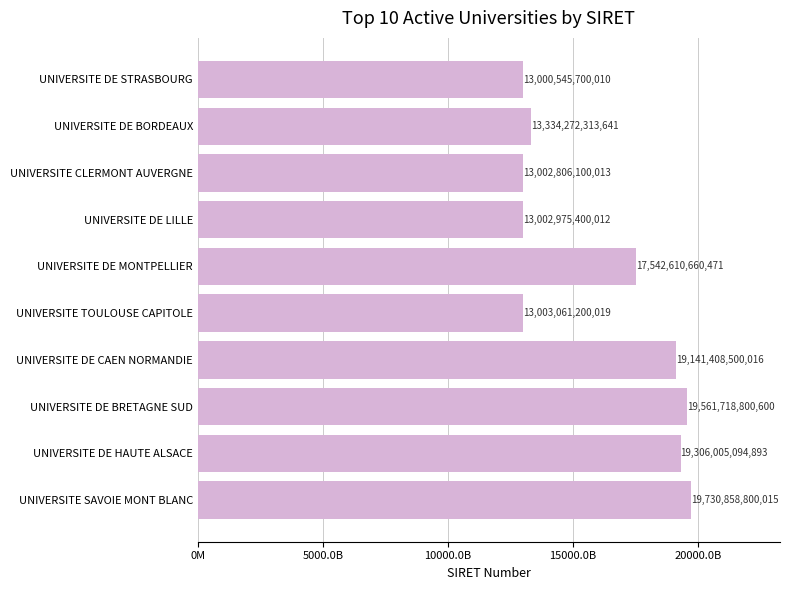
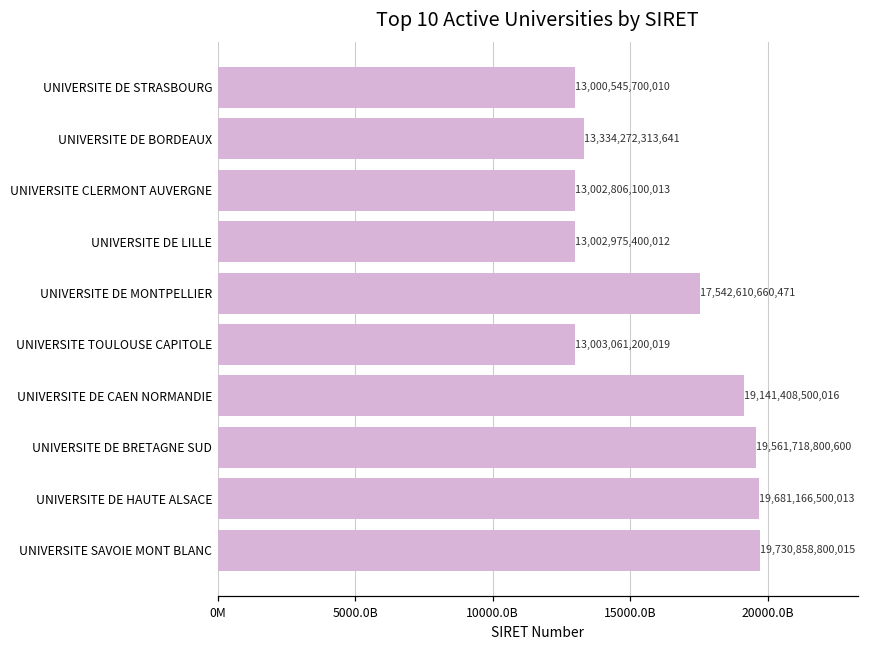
  {
    "UNIVERSITE DE STRASBOURG": "13,000,545,700,010",
    "UNIVERSITE DE BORDEAUX": "13,334,272,313,641",
    "UNIVERSITE CLERMONT AUVERGNE": "13,002,806,100,013",
    "UNIVERSITE DE LILLE": "13,002,975,400,012",
    "UNIVERSITE DE MONTPELLIER": "17,542,610,660,471",
    "UNIVERSITE TOULOUSE CAPITOLE": "13,003,061,200,019",
    "UNIVERSITE DE CAEN NORMANDIE": "19,141,408,500,016",
    "UNIVERSITE DE BRETAGNE SUD": "19,561,718,800,600",
-   "UNIVERSITE DE HAUTE ALSACE": "19,306,005,094,893",
+   "UNIVERSITE DE HAUTE ALSACE": "19,681,166,500,013",
    "UNIVERSITE SAVOIE MONT BLANC": "19,730,858,800,015"
  }
